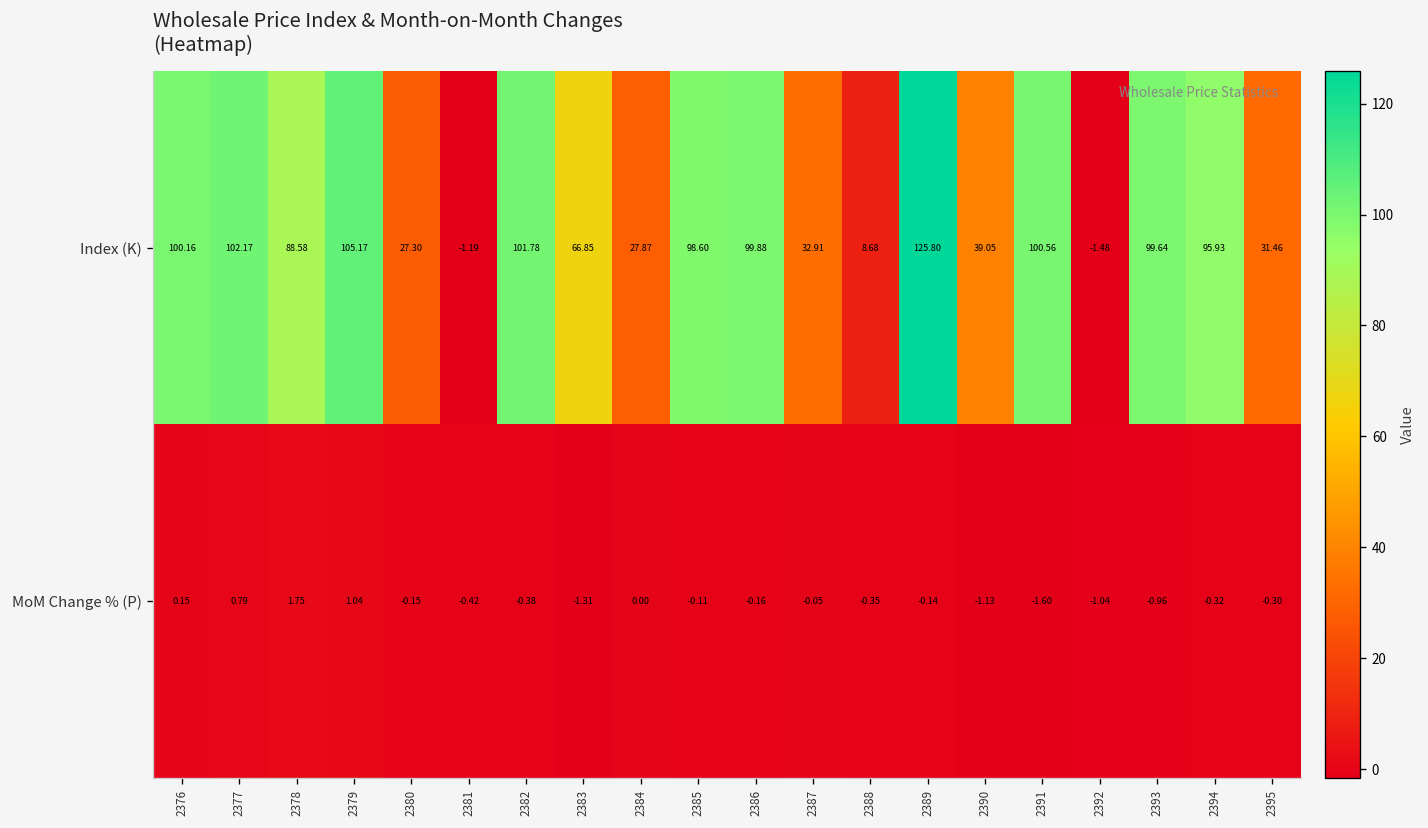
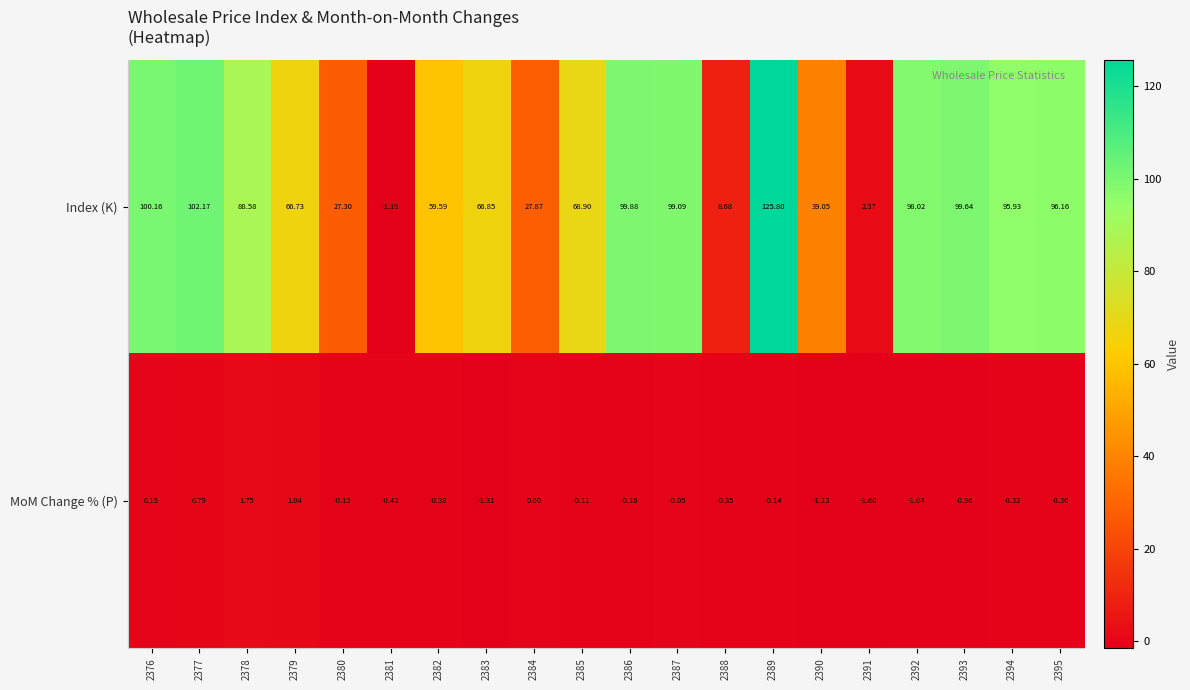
  {
    "Index (K)": {
      "2376": 100.16,
      "2377": 102.17,
      "2378": 88.58,
-     "2379": 105.17,
+     "2379": 66.73,
      "2380": 27.30,
      "2381": -1.19,
-     "2382": 101.78,
+     "2382": 59.59,
      "2383": 66.85,
      "2384": 27.87,
-     "2385": 98.60,
+     "2385": 68.90,
      "2386": 99.88,
-     "2387": 32.91,
+     "2387": 99.09,
      "2388": 8.68,
      "2389": 125.80,
      "2390": 39.05,
-     "2391": 100.56,
-     "2392": -1.48,
+     "2391": 2.37,
+     "2392": 98.02,
      "2393": 99.64,
-     "2395": 31.46
+     "2395": 96.16
    },
    "MoM Change % (P)": {
      "2376": 0.15,
      "2377": 0.79,
      "2378": 1.75,
      "2379": 1.04,
      "2380": -0.15,
      "2381": -0.42,
      "2382": -0.38,
      "2383": -1.31,
      "2384": 0.00,
      "2385": -0.11,
      "2386": -0.16,
      "2387": -0.05,
      "2388": -0.35,
      "2389": -0.14,
      "2390": -1.13,
      "2391": -1.60,
      "2392": -1.04,
      "2393": -0.96,
      "2394": -0.32,
      "2395": -0.30
    }
  }
